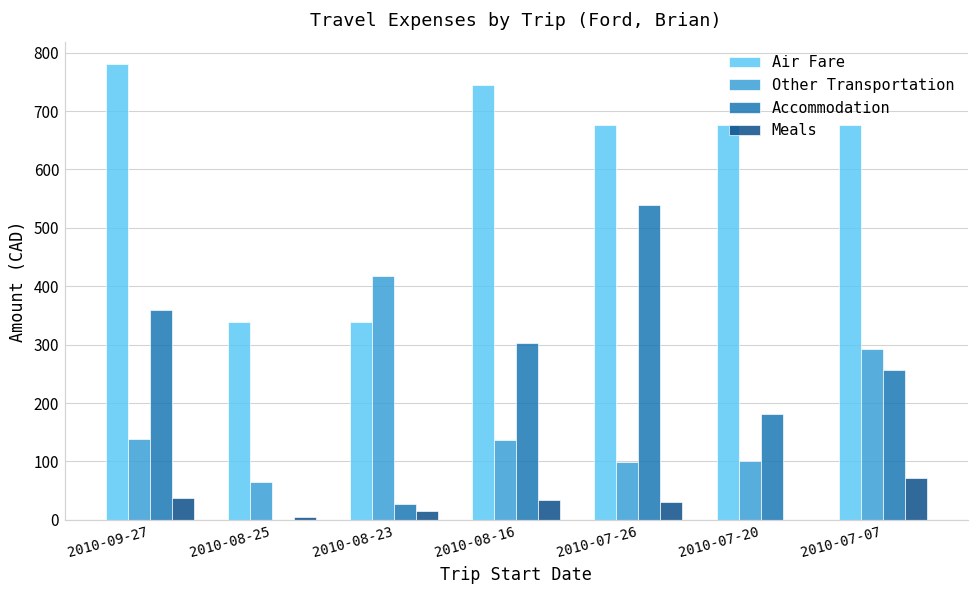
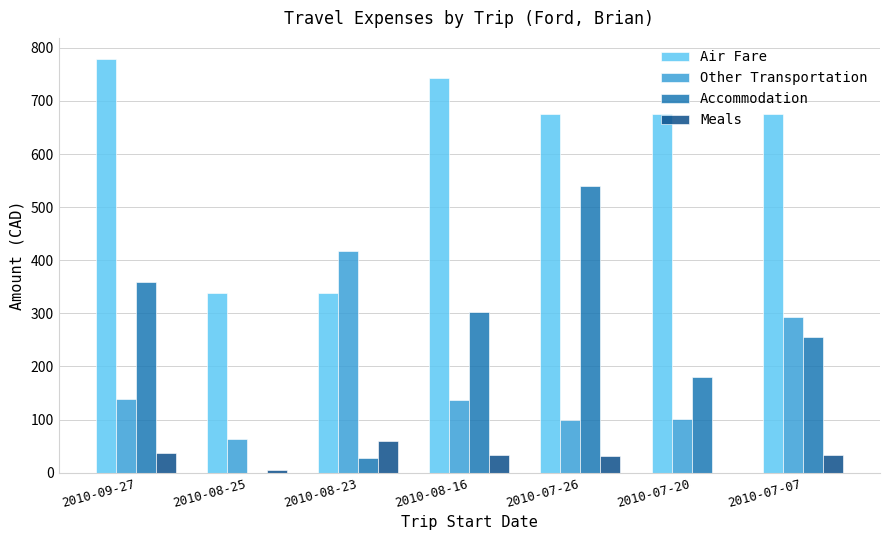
  {
    "Accommodation": {
      "2010-09-27": 360,
      "2010-08-25": 0,
      "2010-08-23": 30,
      "2010-08-16": 300,
      "2010-07-26": 540,
      "2010-07-20": 180,
      "2010-07-07": 260
    },
    "Meals": {
      "2010-09-27": 40,
      "2010-08-25": 10,
-     "2010-08-23": 20,
+     "2010-08-23": 60,
      "2010-08-16": 30,
      "2010-07-26": 30,
      "2010-07-20": 0,
-     "2010-07-07": 70
+     "2010-07-07": 30
    }
  }
